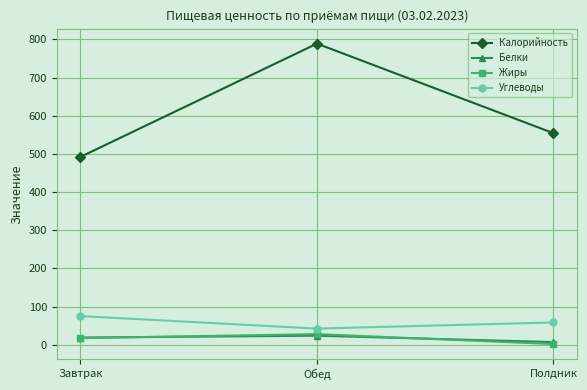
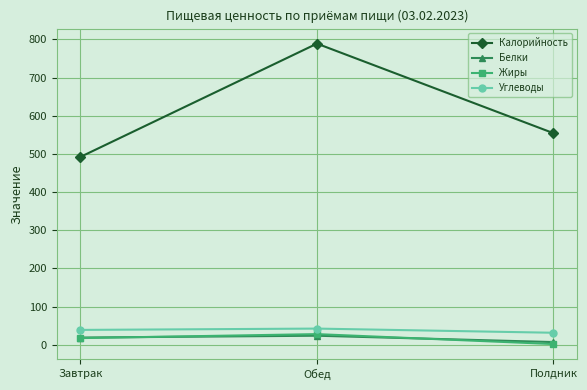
  {
    "Калорийность": {
      "Завтрак": 490,
      "Обед": 790,
      "Полдник": 550
    },
    "Углеводы": {
-     "Завтрак": 80,
+     "Завтрак": 40,
      "Обед": 40,
-     "Полдник": 60
+     "Полдник": 30
    }
  }
